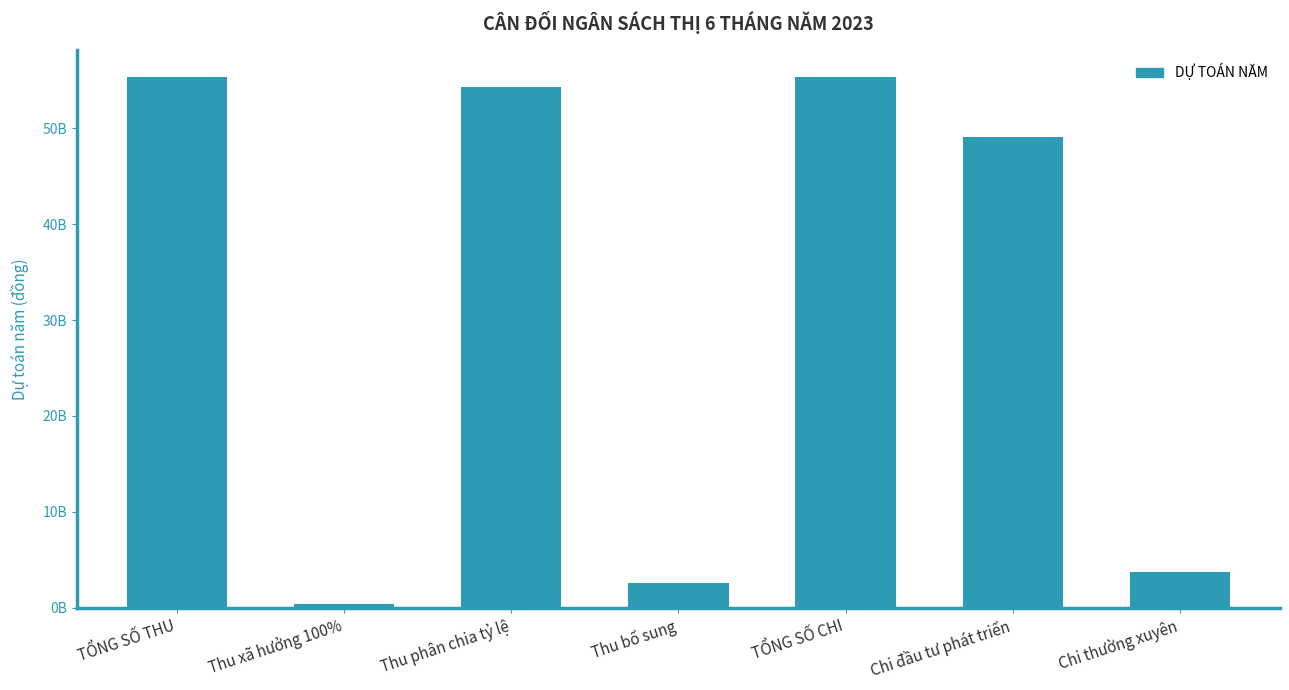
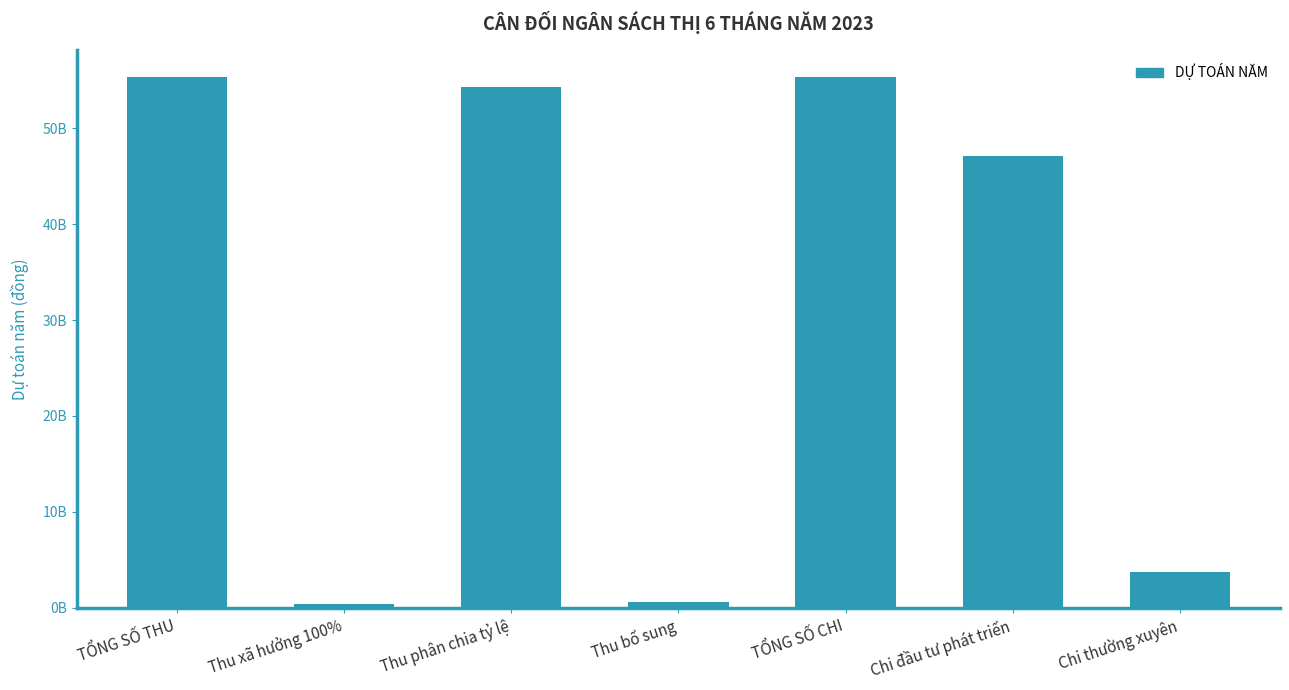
  {
    "TỔNG SỐ THU": 55000000000,
    "Thu xã hưởng 100%": 0,
    "Thu phân chia tỷ lệ": 54000000000,
-   "Thu bổ sung": 3000000000,
+   "Thu bổ sung": 1000000000,
    "TỔNG SỐ CHI": 55000000000,
-   "Chi đầu tư phát triển": 49000000000,
+   "Chi đầu tư phát triển": 47000000000,
    "Chi thường xuyên": 4000000000
  }
